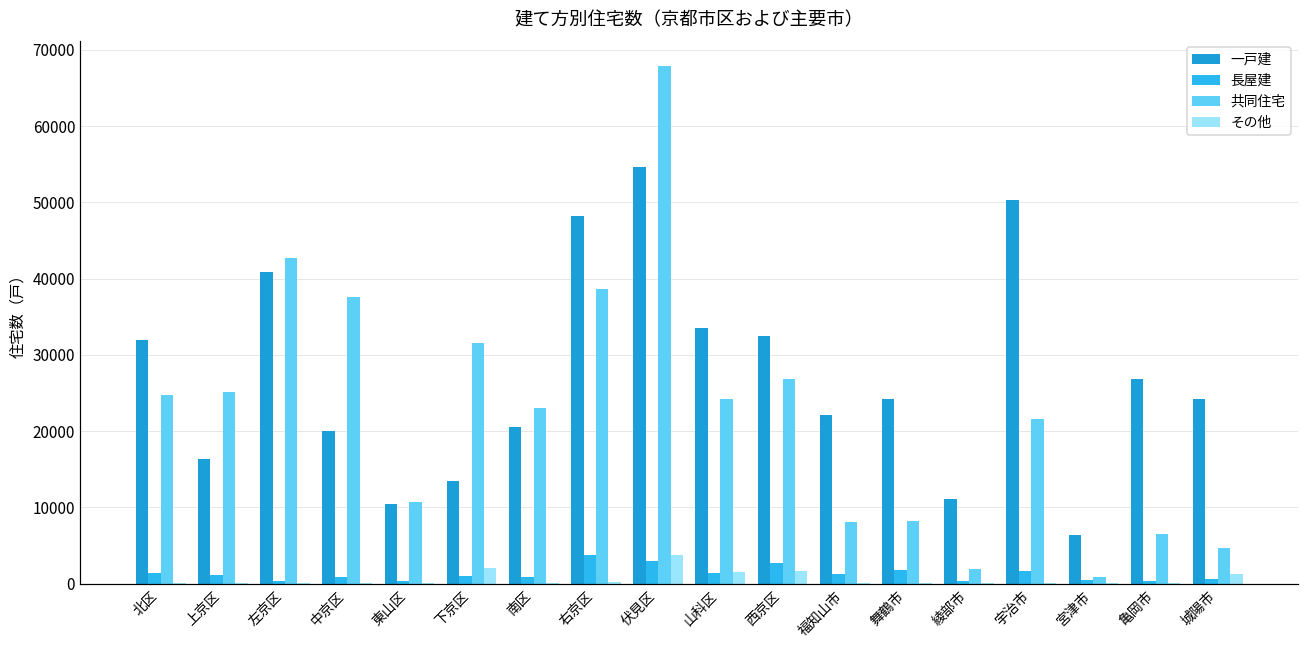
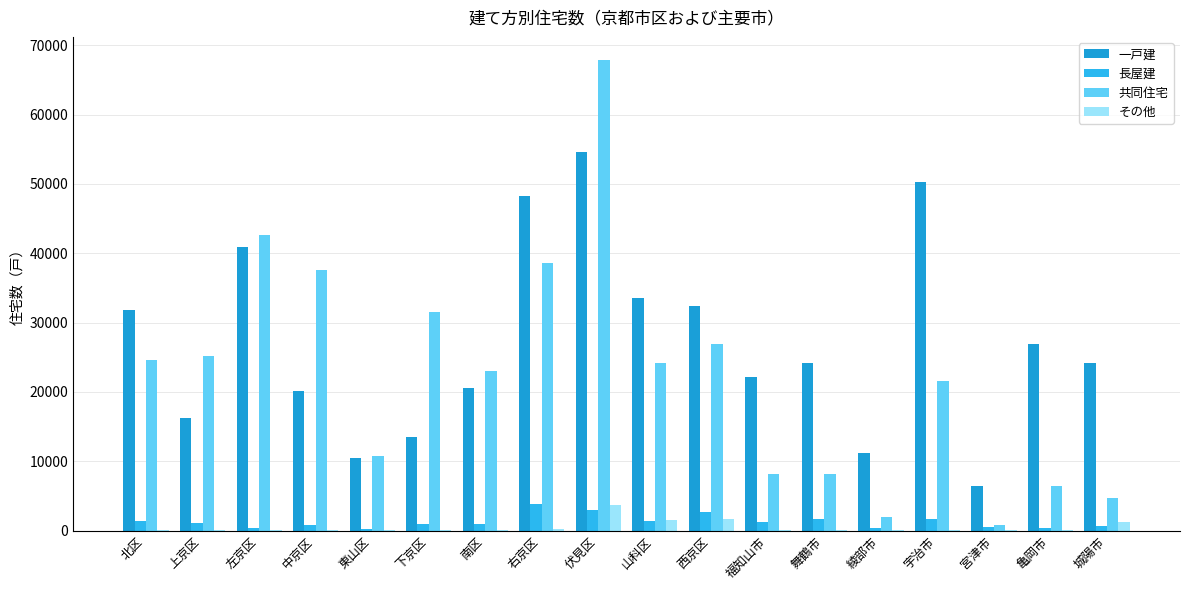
  {
    "その他": {
-     "下京区": 2000,
+     "下京区": 0,
      "伏見区": 4000,
      "山科区": 1000,
      "西京区": 2000,
      "城陽市": 1000
    }
  }
